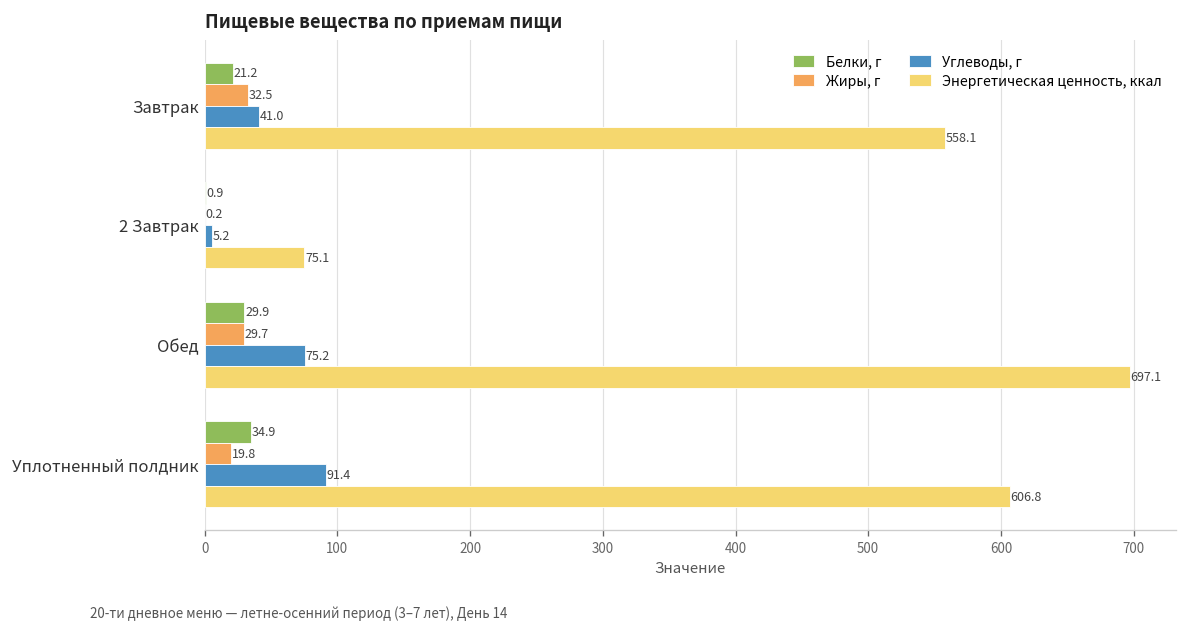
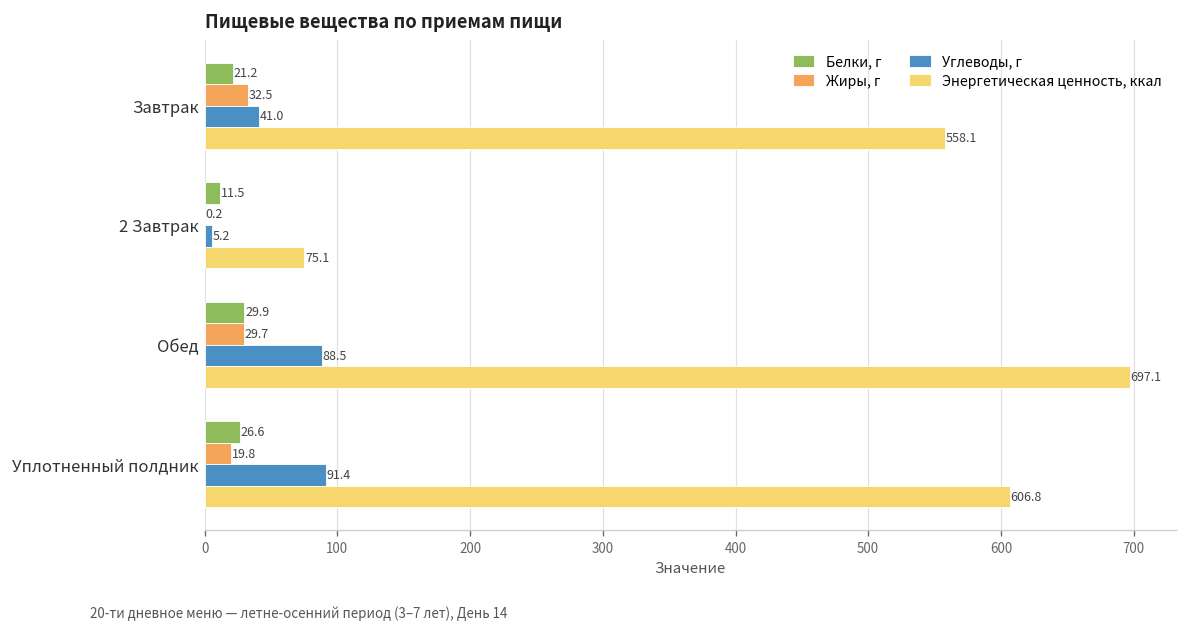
  {
    "Белки, г": {
      "Завтрак": 21.2,
-     "2 Завтрак": 0.9,
+     "2 Завтрак": 11.5,
      "Обед": 29.9,
-     "Уплотненный полдник": 34.9
+     "Уплотненный полдник": 26.6
    },
    "Углеводы, г": {
      "Завтрак": 41.0,
      "2 Завтрак": 5.2,
-     "Обед": 75.2,
+     "Обед": 88.5,
      "Уплотненный полдник": 91.4
    }
  }
